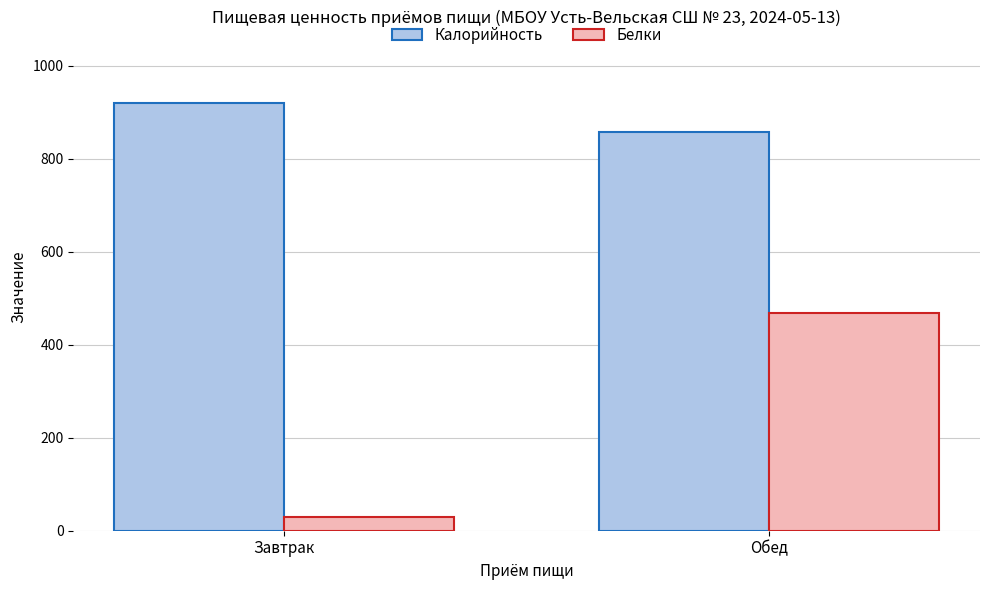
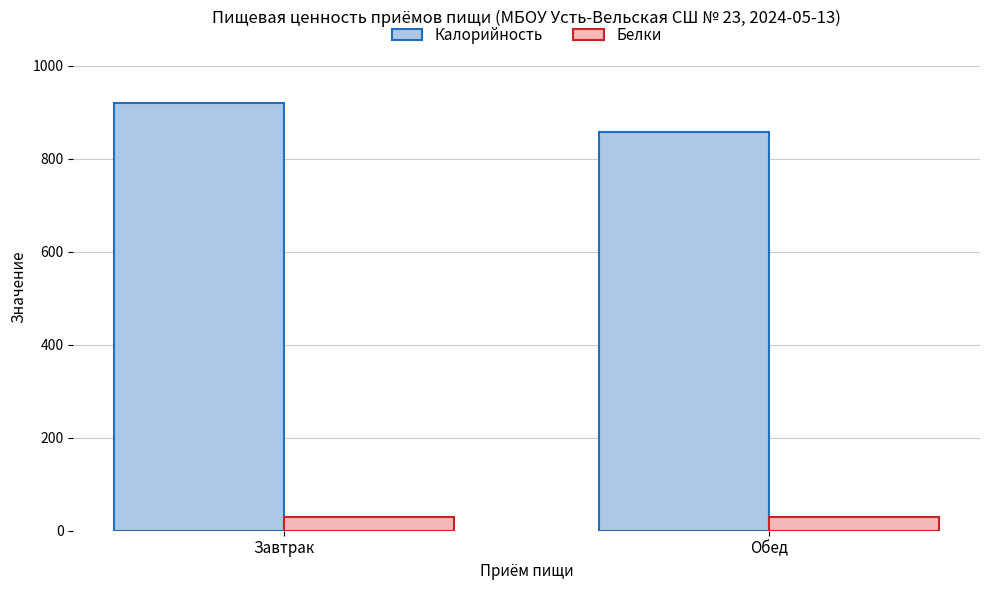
  {
    "Калорийность": {
      "Завтрак": 920,
      "Обед": 860
    },
    "Белки": {
      "Завтрак": 30,
-     "Обед": 470
+     "Обед": 30
    }
  }
